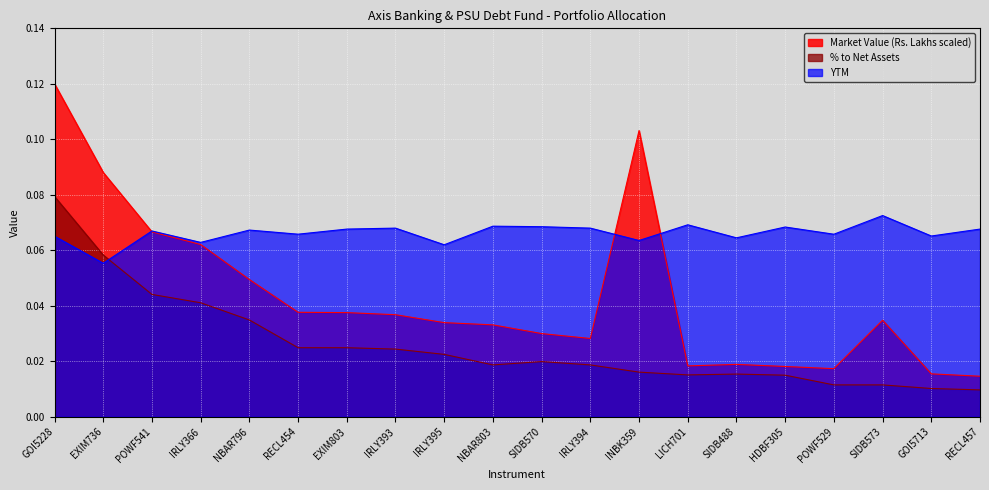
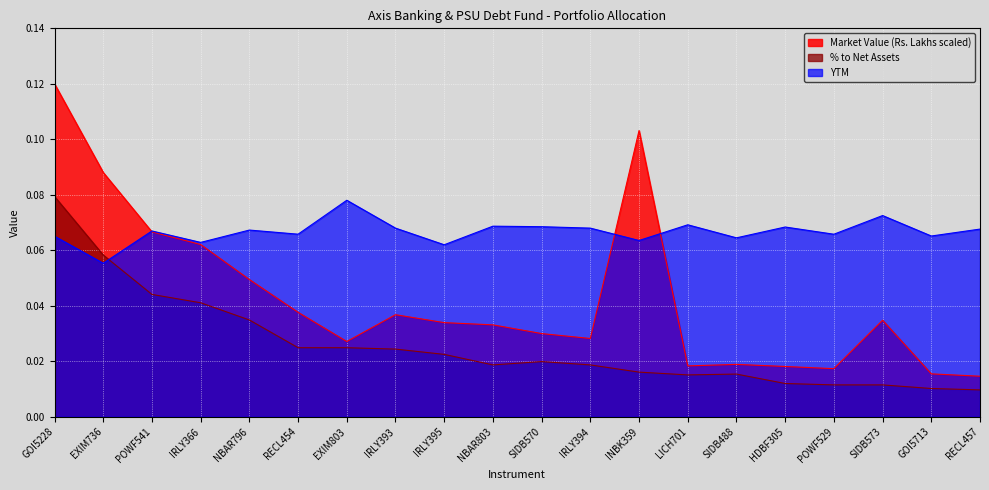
  {
    "Market Value (Rs. Lakhs scaled)": {
      "GOI5228": 0.120,
      "EXIM736": 0.088,
      "NBAR796": 0.049,
      "RECL454": 0.038,
-     "EXIM803": 0.038,
+     "EXIM803": 0.027,
      "IRLY393": 0.037,
      "IRLY395": 0.034,
      "NBAR803": 0.033,
      "SIDB570": 0.030,
      "IRLY394": 0.028,
      "INBK359": 0.103,
      "LICH701": 0.018,
      "SIDB488": 0.019,
      "HDBF305": 0.018,
      "POWF529": 0.017,
      "SIDB573": 0.035,
      "GOI5713": 0.015,
      "RECL457": 0.015
    },
    "% to Net Assets": {
      "GOI5228": 0.079,
      "EXIM736": 0.058,
      "POWF541": 0.044,
      "IRLY366": 0.041,
      "NBAR796": 0.035,
      "RECL454": 0.025,
      "EXIM803": 0.025,
      "IRLY393": 0.024,
      "IRLY395": 0.023,
      "NBAR803": 0.019,
      "SIDB570": 0.020,
      "IRLY394": 0.019,
      "INBK359": 0.016,
      "LICH701": 0.015,
      "SIDB488": 0.015,
-     "HDBF305": 0.015,
+     "HDBF305": 0.012,
      "POWF529": 0.012,
      "SIDB573": 0.012,
      "GOI5713": 0.010,
      "RECL457": 0.010
    },
    "YTM": {
      "GOI5228": 0.065,
      "EXIM736": 0.055,
      "NBAR796": 0.067,
      "RECL454": 0.066,
-     "EXIM803": 0.068,
+     "EXIM803": 0.078,
      "IRLY393": 0.068,
      "IRLY395": 0.062,
      "NBAR803": 0.069,
      "SIDB570": 0.069,
      "IRLY394": 0.068,
      "INBK359": 0.064,
      "LICH701": 0.069,
      "SIDB488": 0.065,
      "HDBF305": 0.068,
      "POWF529": 0.066,
      "SIDB573": 0.073,
      "GOI5713": 0.065,
      "RECL457": 0.068
    }
  }
